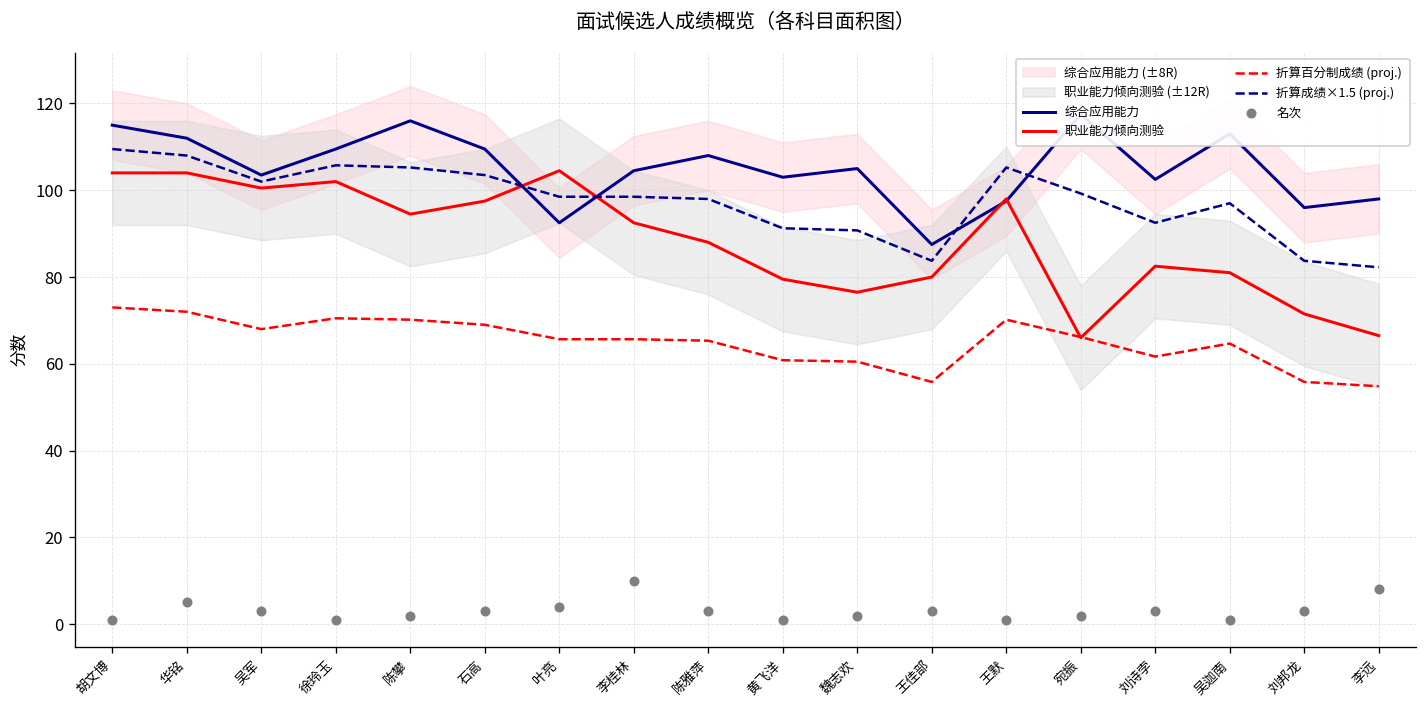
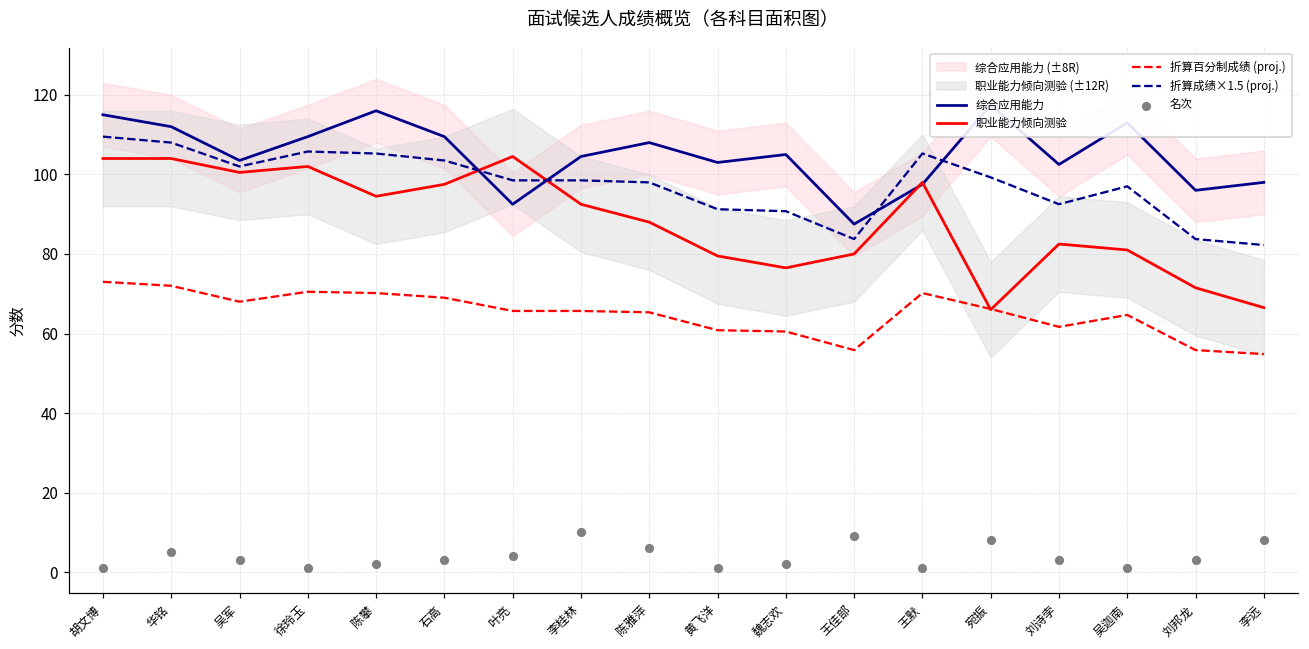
  {
    "名次": {
-     "陈雅萍": 3,
-     "王佳部": 3,
-     "宛振": 2
+     "陈雅萍": 6,
+     "王佳部": 9,
+     "宛振": 8
    }
  }
